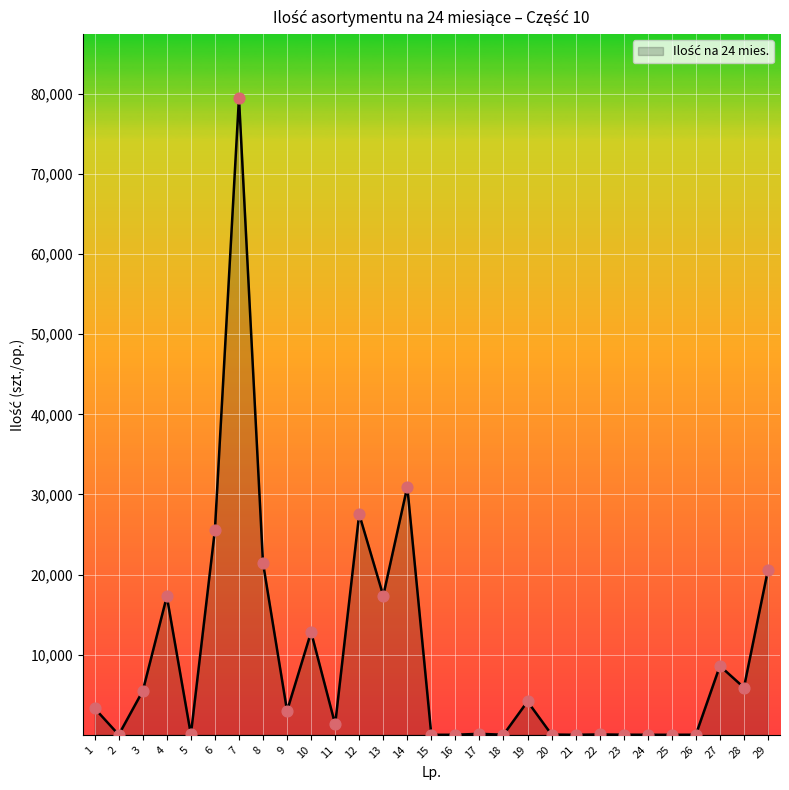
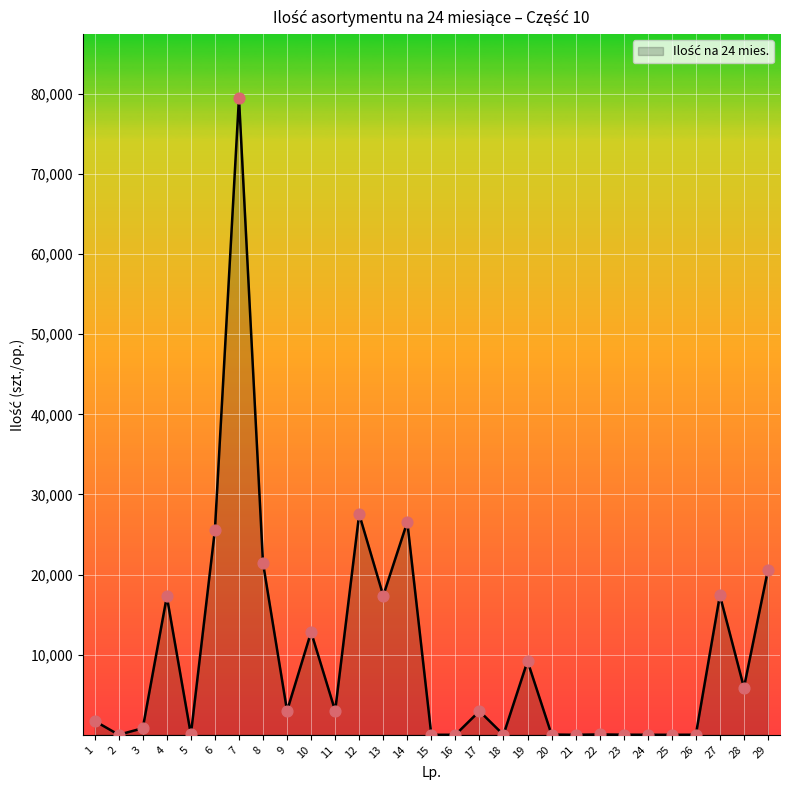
  {
-   "1": "3,000",
+   "1": "2,000",
    "2": "0",
-   "3": "5,000",
+   "3": "1,000",
    "4": "17,000",
    "5": "0",
    "6": "26,000",
    "7": "80,000",
    "8": "21,000",
    "9": "3,000",
    "10": "13,000",
-   "11": "1,000",
+   "11": "3,000",
    "12": "28,000",
    "13": "17,000",
-   "14": "31,000",
+   "14": "27,000",
    "15": "0",
    "16": "0",
-   "17": "0",
+   "17": "3,000",
    "18": "0",
-   "19": "4,000",
+   "19": "9,000",
    "20": "0",
    "21": "0",
    "22": "0",
    "23": "0",
    "24": "0",
    "25": "0",
    "26": "0",
-   "27": "9,000",
+   "27": "17,000",
    "28": "6,000",
    "29": "21,000"
  }
